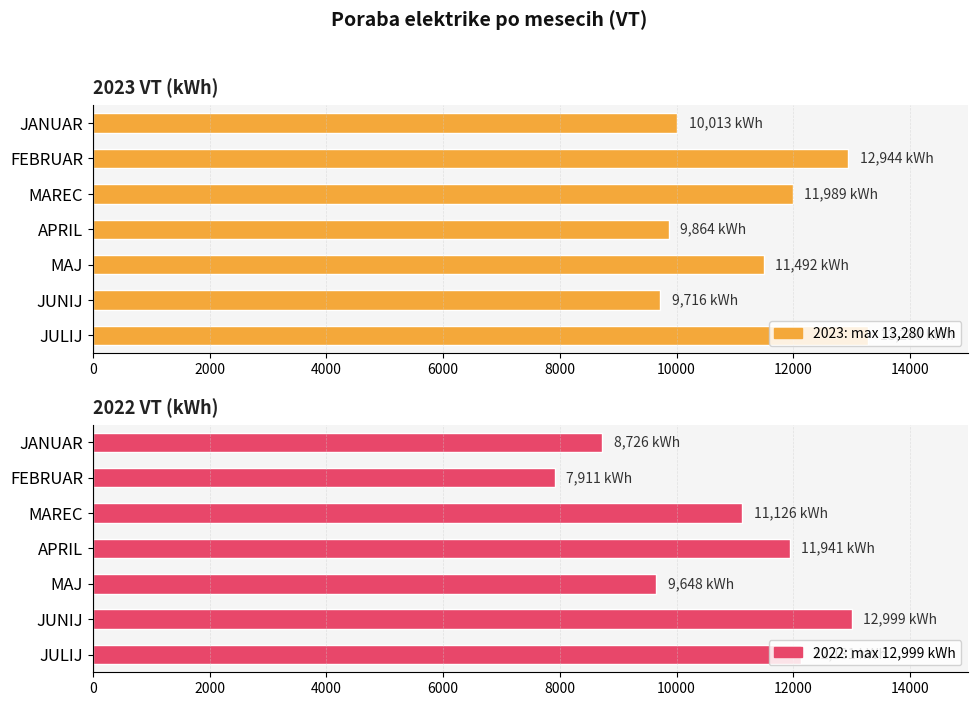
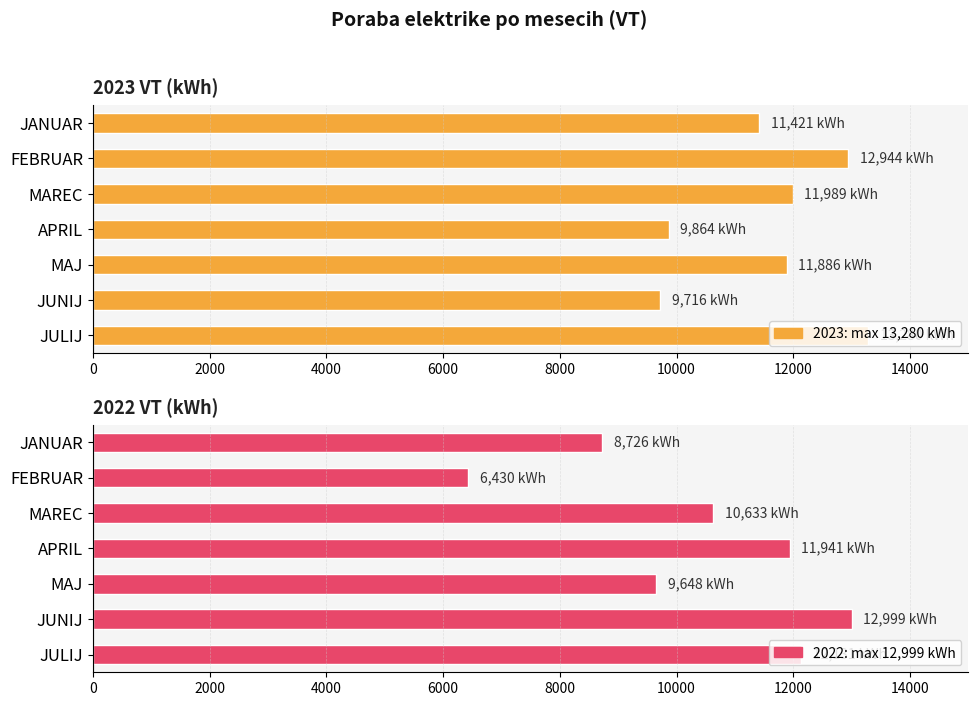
  {
    "2023 VT (kWh)": {
-     "JANUAR": "10,013",
+     "JANUAR": "11,421",
      "FEBRUAR": "12,944",
      "MAREC": "11,989",
      "APRIL": "9,864",
-     "MAJ": "11,492",
+     "MAJ": "11,886",
      "JUNIJ": "9,716"
    },
    "2022 VT (kWh)": {
      "JANUAR": "8,726",
-     "FEBRUAR": "7,911",
-     "MAREC": "11,126",
+     "FEBRUAR": "6,430",
+     "MAREC": "10,633",
      "APRIL": "11,941",
      "MAJ": "9,648",
      "JUNIJ": "12,999"
    }
  }
